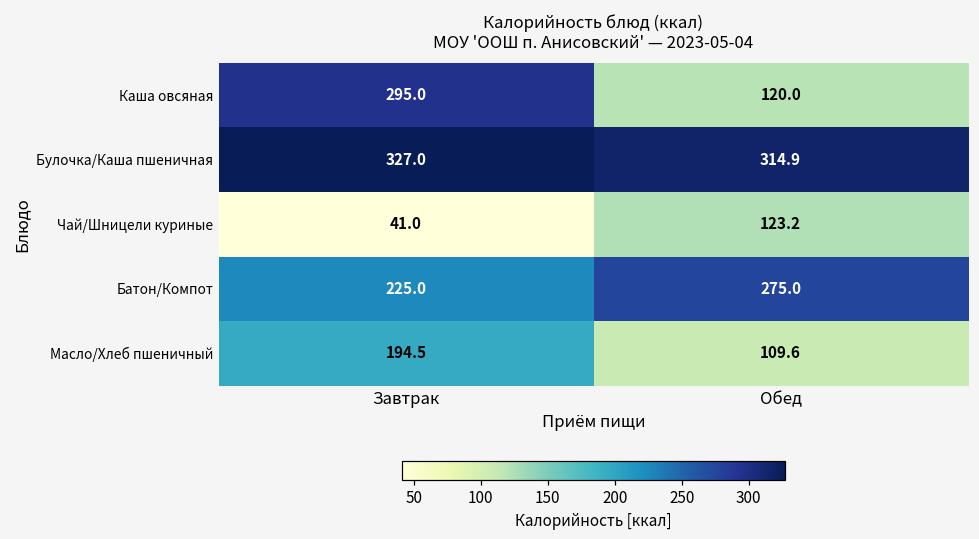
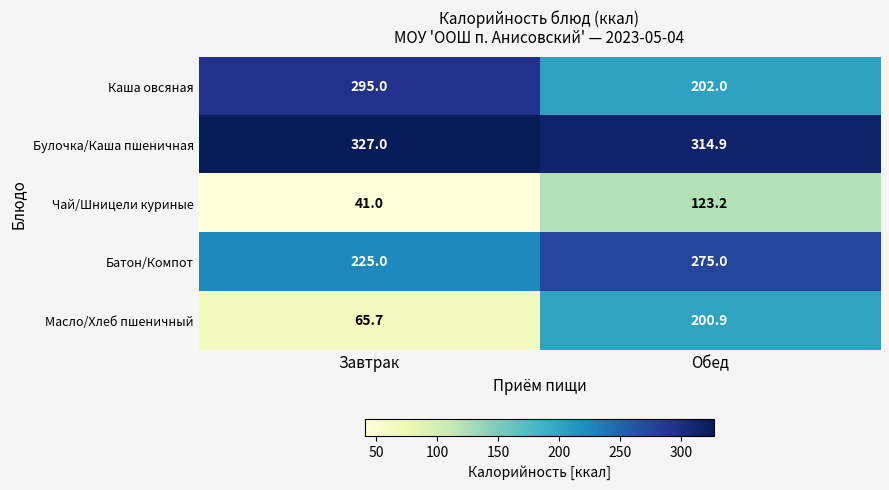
  {
    "Каша овсяная": {
      "Завтрак": 295.0,
-     "Обед": 120.0
+     "Обед": 202.0
    },
    "Булочка/Каша пшеничная": {
      "Завтрак": 327.0,
      "Обед": 314.9
    },
    "Чай/Шницели куриные": {
      "Завтрак": 41.0,
      "Обед": 123.2
    },
    "Батон/Компот": {
      "Завтрак": 225.0,
      "Обед": 275.0
    },
    "Масло/Хлеб пшеничный": {
-     "Завтрак": 194.5,
-     "Обед": 109.6
+     "Завтрак": 65.7,
+     "Обед": 200.9
    }
  }
